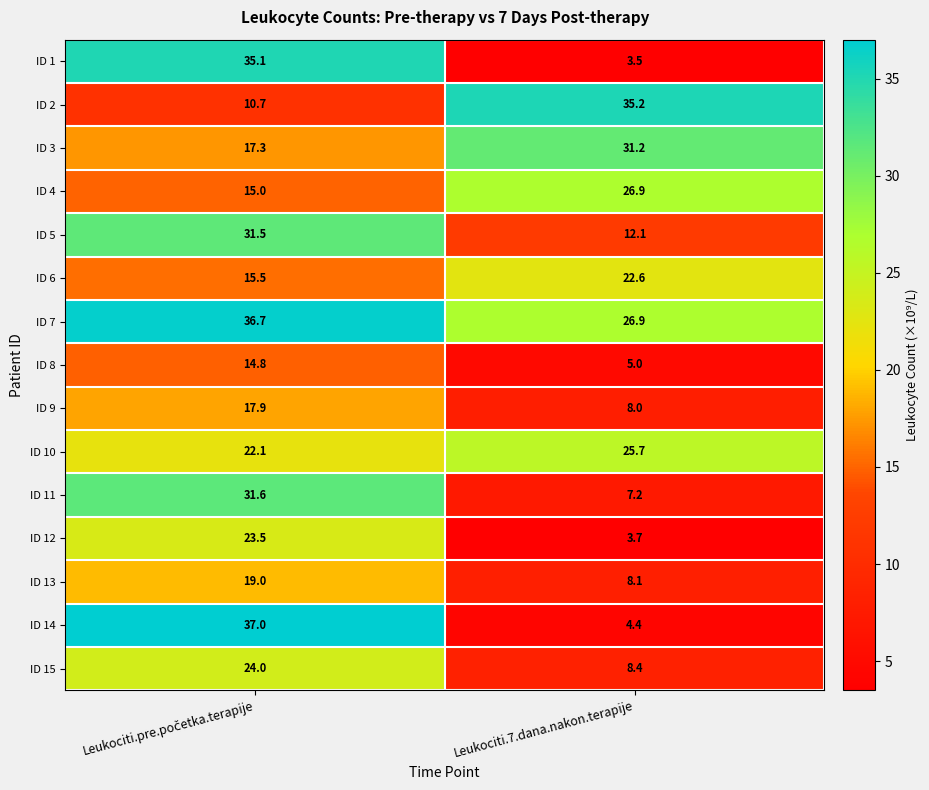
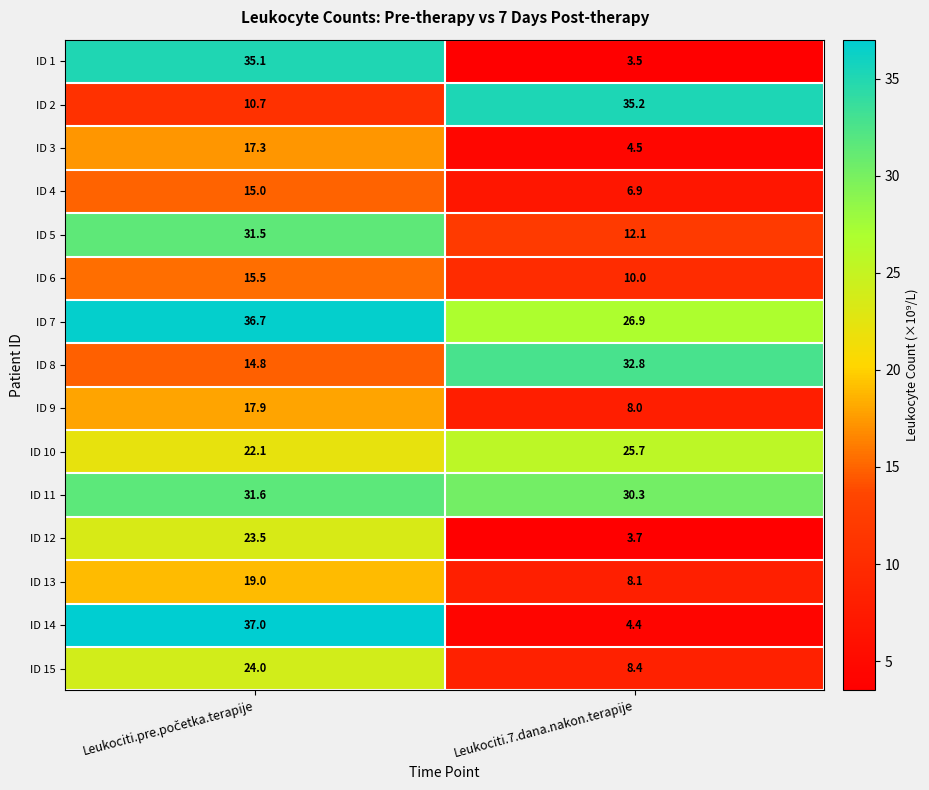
  {
    "ID 1": {
      "Leukociti.pre.početka.terapije": 35.1,
      "Leukociti.7.dana.nakon.terapije": 3.5
    },
    "ID 2": {
      "Leukociti.pre.početka.terapije": 10.7,
      "Leukociti.7.dana.nakon.terapije": 35.2
    },
    "ID 3": {
      "Leukociti.pre.početka.terapije": 17.3,
-     "Leukociti.7.dana.nakon.terapije": 31.2
+     "Leukociti.7.dana.nakon.terapije": 4.5
    },
    "ID 4": {
      "Leukociti.pre.početka.terapije": 15.0,
-     "Leukociti.7.dana.nakon.terapije": 26.9
+     "Leukociti.7.dana.nakon.terapije": 6.9
    },
    "ID 5": {
      "Leukociti.pre.početka.terapije": 31.5,
      "Leukociti.7.dana.nakon.terapije": 12.1
    },
    "ID 6": {
      "Leukociti.pre.početka.terapije": 15.5,
-     "Leukociti.7.dana.nakon.terapije": 22.6
+     "Leukociti.7.dana.nakon.terapije": 10.0
    },
    "ID 7": {
      "Leukociti.pre.početka.terapije": 36.7,
      "Leukociti.7.dana.nakon.terapije": 26.9
    },
    "ID 8": {
      "Leukociti.pre.početka.terapije": 14.8,
-     "Leukociti.7.dana.nakon.terapije": 5.0
+     "Leukociti.7.dana.nakon.terapije": 32.8
    },
    "ID 9": {
      "Leukociti.pre.početka.terapije": 17.9,
      "Leukociti.7.dana.nakon.terapije": 8.0
    },
    "ID 10": {
      "Leukociti.pre.početka.terapije": 22.1,
      "Leukociti.7.dana.nakon.terapije": 25.7
    },
    "ID 11": {
      "Leukociti.pre.početka.terapije": 31.6,
-     "Leukociti.7.dana.nakon.terapije": 7.2
+     "Leukociti.7.dana.nakon.terapije": 30.3
    },
    "ID 12": {
      "Leukociti.pre.početka.terapije": 23.5,
      "Leukociti.7.dana.nakon.terapije": 3.7
    },
    "ID 13": {
      "Leukociti.pre.početka.terapije": 19.0,
      "Leukociti.7.dana.nakon.terapije": 8.1
    },
    "ID 14": {
      "Leukociti.pre.početka.terapije": 37.0,
      "Leukociti.7.dana.nakon.terapije": 4.4
    },
    "ID 15": {
      "Leukociti.pre.početka.terapije": 24.0,
      "Leukociti.7.dana.nakon.terapije": 8.4
    }
  }
